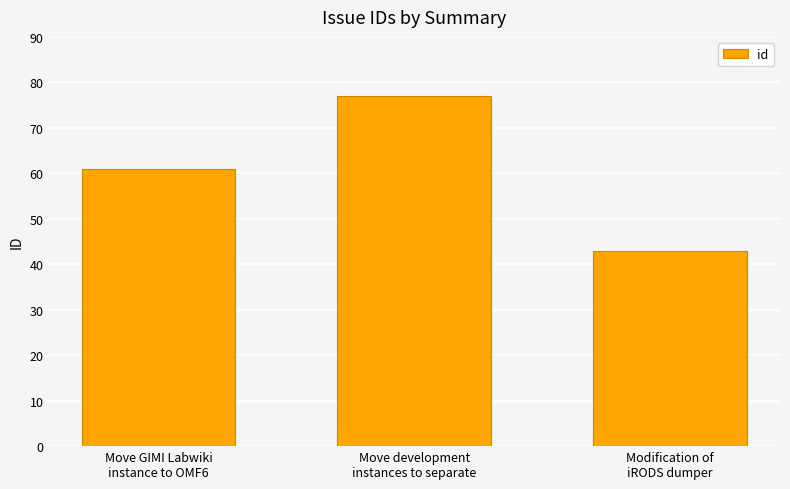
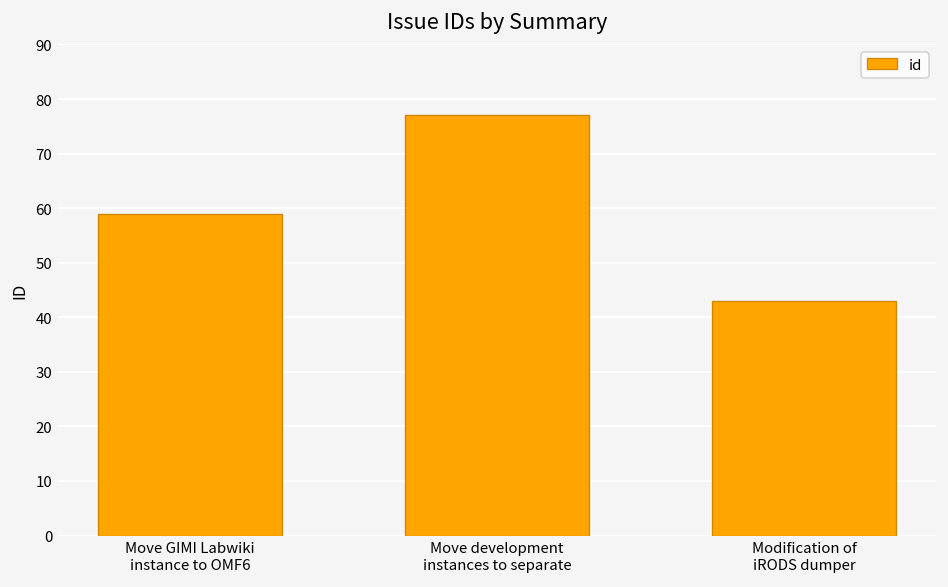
  {
-   "Move GIMI Labwiki instance to OMF6": 61,
+   "Move GIMI Labwiki instance to OMF6": 59,
    "Move development instances to separate": 77,
    "Modification of iRODS dumper": 43
  }
